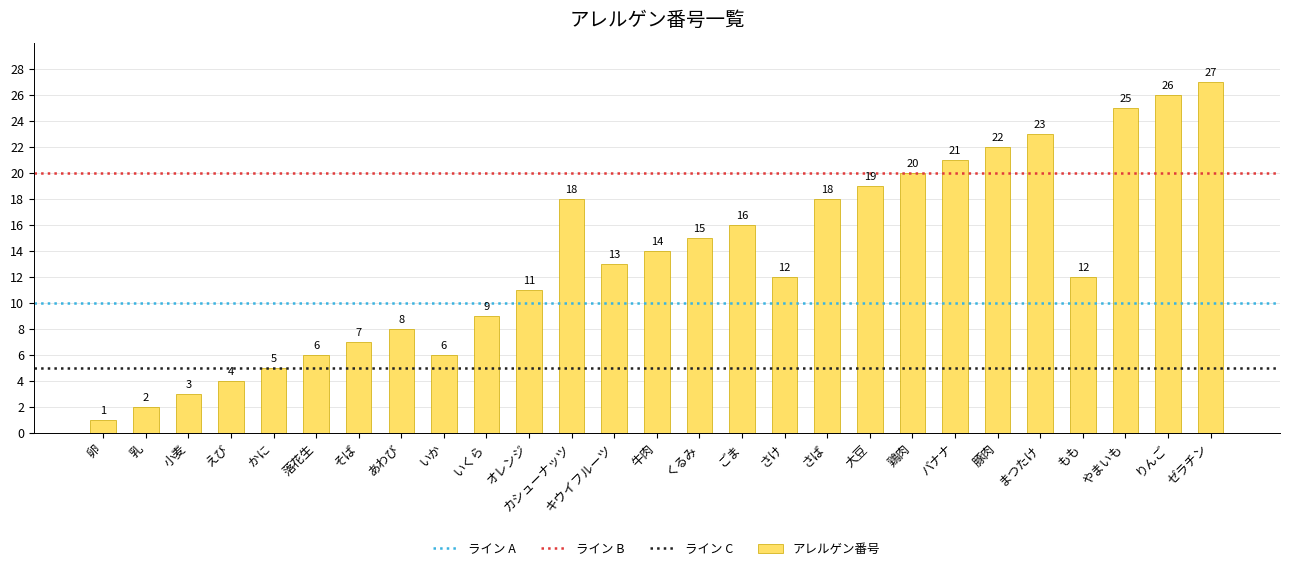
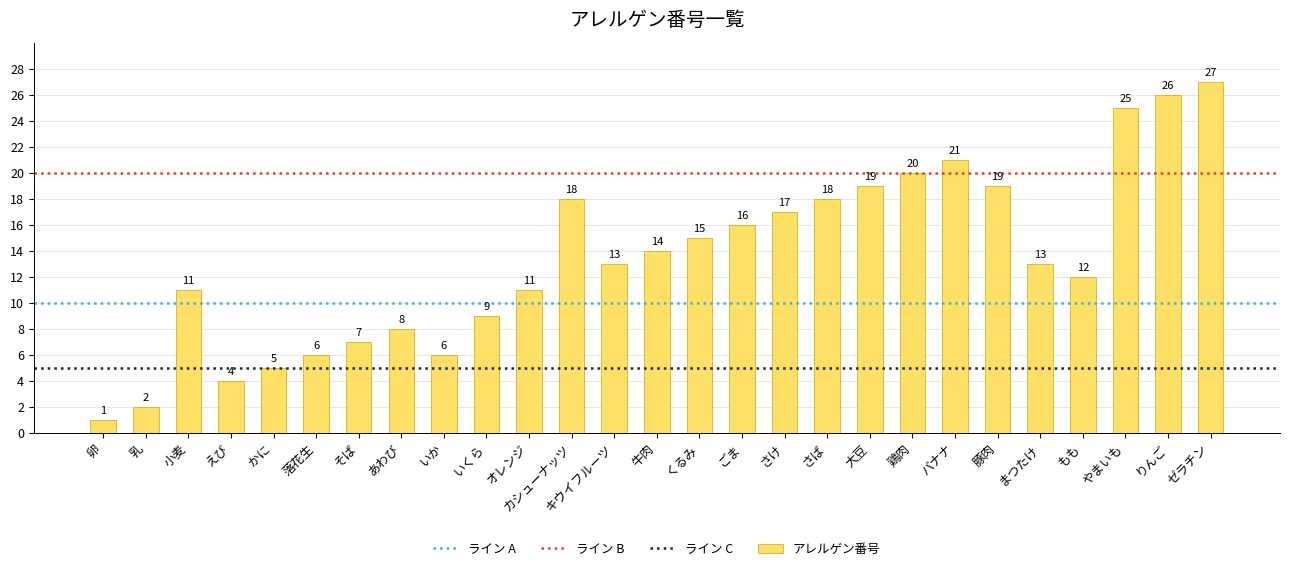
  {
    "卵": 1,
    "乳": 2,
-   "小麦": 3,
+   "小麦": 11,
    "えび": 4,
    "かに": 5,
    "落花生": 6,
    "そば": 7,
    "あわび": 8,
    "いか": 6,
    "いくら": 9,
    "オレンジ": 11,
    "カシューナッツ": 18,
    "キウイフルーツ": 13,
    "牛肉": 14,
    "くるみ": 15,
    "ごま": 16,
-   "さけ": 12,
+   "さけ": 17,
    "さば": 18,
    "大豆": 19,
    "鶏肉": 20,
    "バナナ": 21,
-   "豚肉": 22,
-   "まつたけ": 23,
+   "豚肉": 19,
+   "まつたけ": 13,
    "もも": 12,
    "やまいも": 25,
    "りんご": 26,
    "ゼラチン": 27
  }
